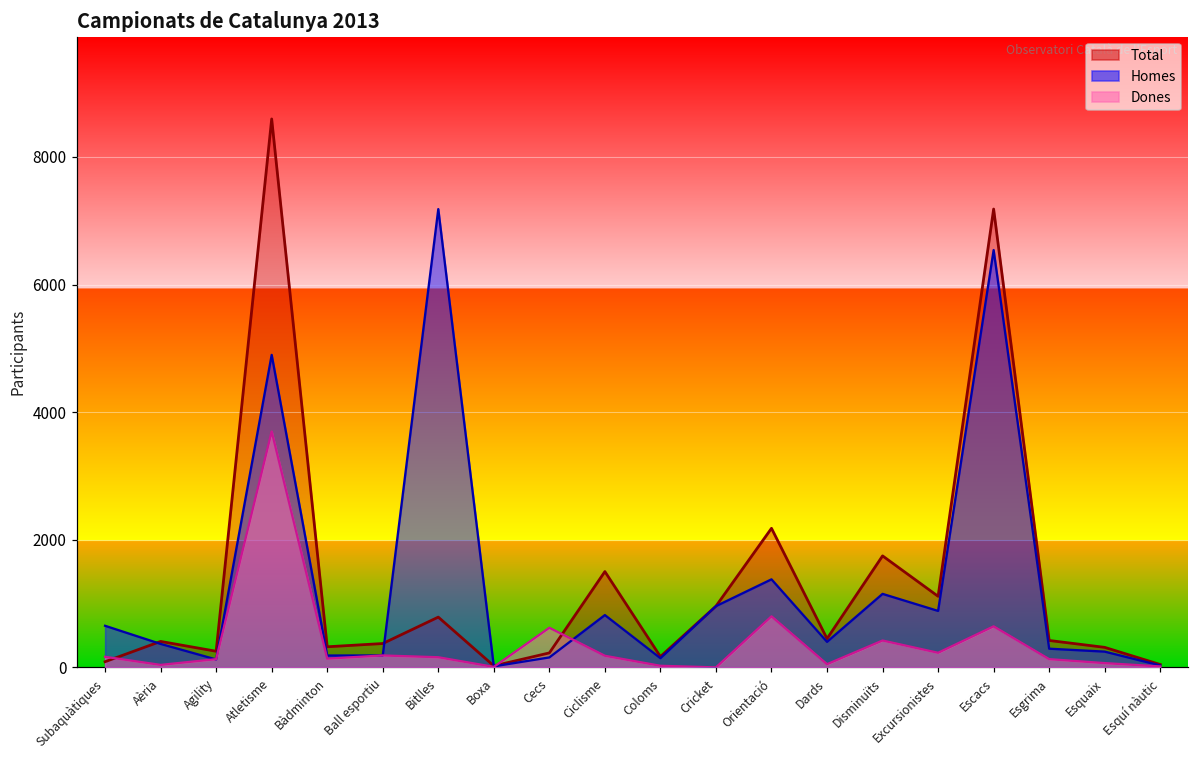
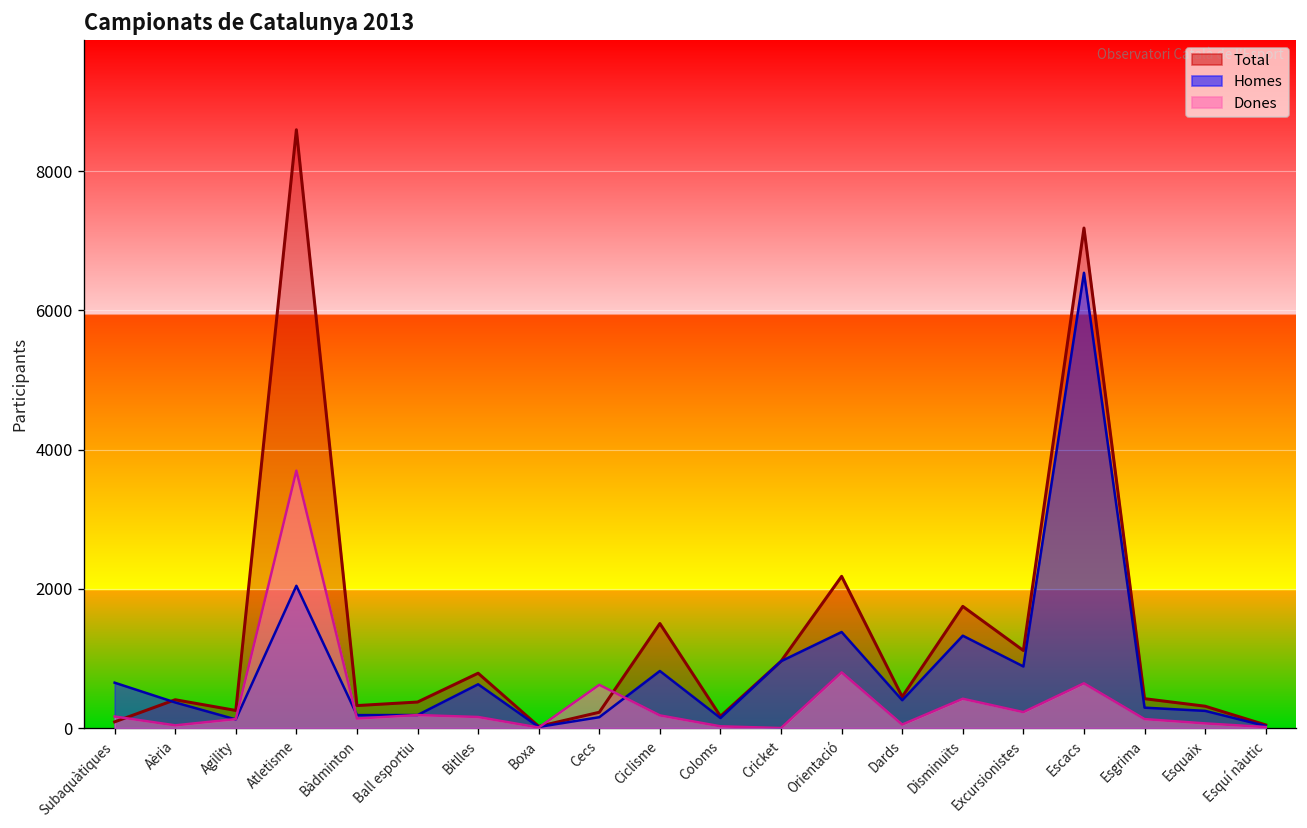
  {
    "Total": {
      "Subaquàtiques": 100,
      "Agility": 300,
      "Atletisme": 8600,
      "Bàdminton": 300,
      "Ball esportiu": 400,
      "Bitlles": 800,
      "Cecs": 200,
      "Ciclisme": 1500,
      "Orientació": 2200,
      "Dards": 500,
      "Disminuïts": 1700,
      "Excursionistes": 1100,
      "Escacs": 7200,
      "Esgrima": 400,
      "Esquaix": 300
    },
    "Homes": {
      "Subaquàtiques": 700,
-     "Atletisme": 4900,
+     "Atletisme": 2000,
      "Bàdminton": 200,
-     "Bitlles": 7200,
+     "Bitlles": 600,
      "Cecs": 200,
      "Ciclisme": 800,
      "Orientació": 1400,
      "Dards": 400,
-     "Disminuïts": 1200,
+     "Disminuïts": 1300,
      "Excursionistes": 900,
      "Escacs": 6500,
      "Esgrima": 300,
      "Esquaix": 200
    },
    "Dones": {
      "Subaquàtiques": 200,
      "Aèria": 0,
      "Atletisme": 3700,
      "Bàdminton": 100,
      "Bitlles": 200,
      "Cecs": 600,
      "Ciclisme": 200,
      "Coloms": 0,
      "Cricket": 0,
      "Orientació": 800,
      "Dards": 100,
      "Disminuïts": 400,
      "Excursionistes": 200,
      "Escacs": 600,
      "Esgrima": 100,
      "Esquaix": 100
    }
  }
